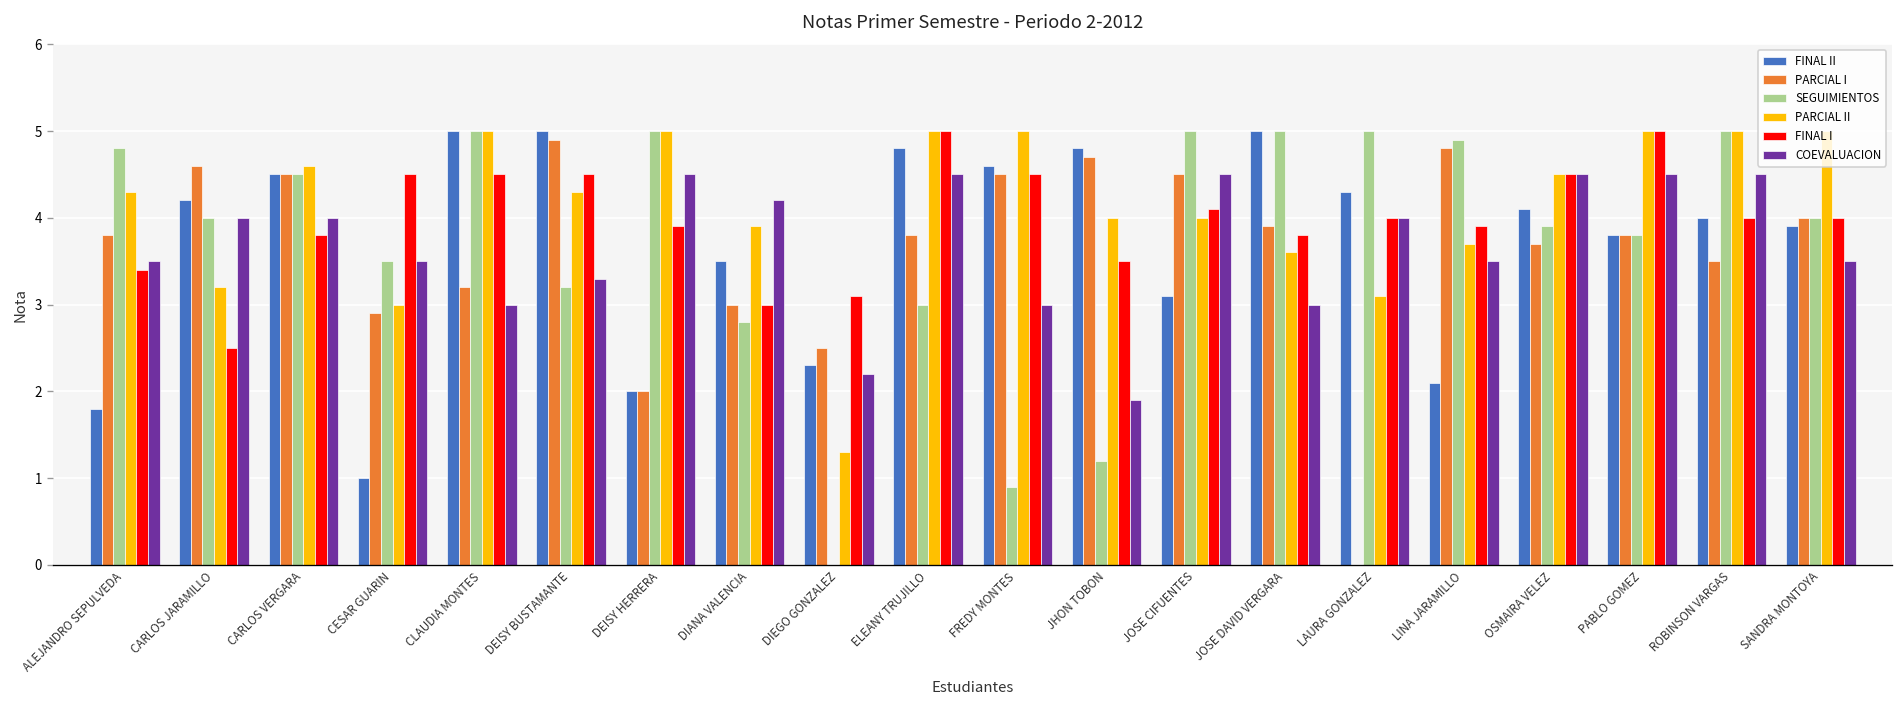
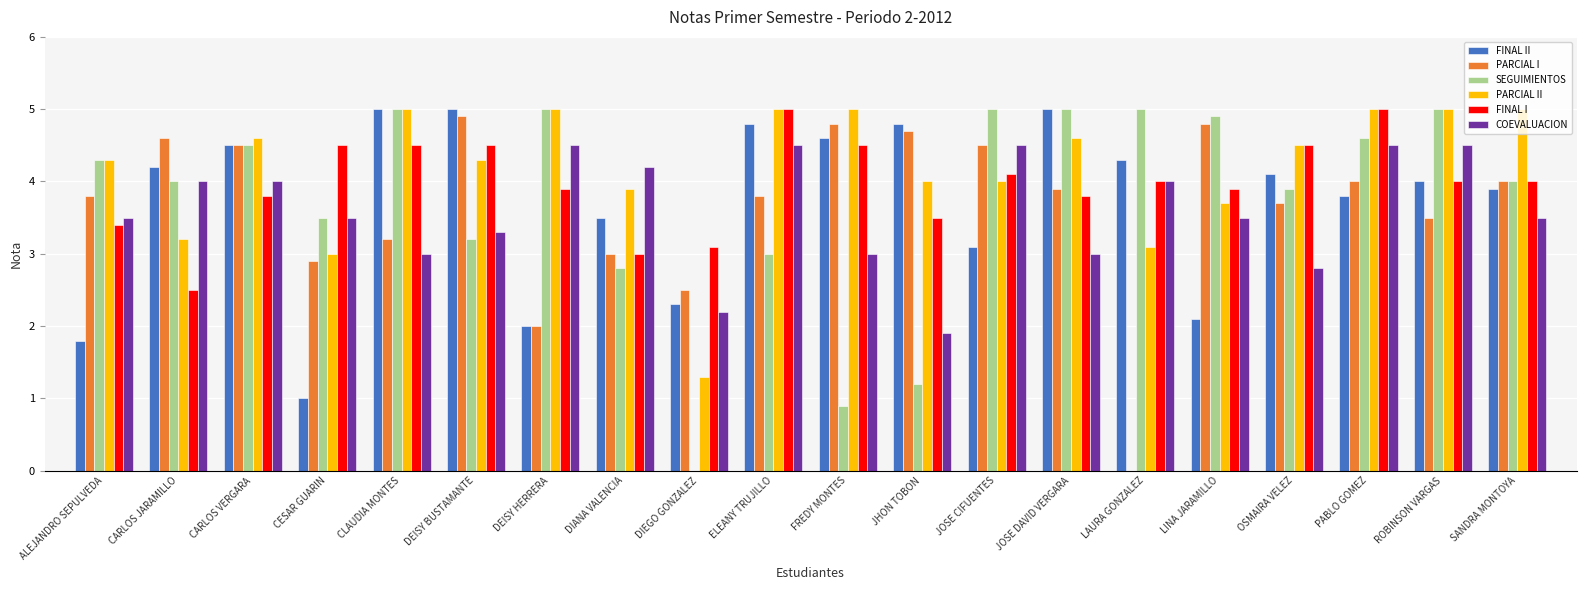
  {
    "FINAL II": {
      "ALEJANDRO SEPULVEDA": 1.8,
      "CARLOS JARAMILLO": 4.2,
      "CARLOS VERGARA": 4.5,
      "CESAR GUARIN": 1.0,
      "CLAUDIA MONTES": 5.0,
      "DEISY BUSTAMANTE": 5.0,
      "DEISY HERRERA": 2.0,
      "DIANA VALENCIA": 3.5,
      "DIEGO GONZALEZ": 2.3,
      "ELEANY TRUJILLO": 4.8,
      "FREDY MONTES": 4.6,
      "JHON TOBON": 4.8,
      "JOSE CIFUENTES": 3.1,
      "JOSE DAVID VERGARA": 5.0,
      "LAURA GONZALEZ": 4.3,
      "LINA JARAMILLO": 2.1,
      "OSMAIRA VELEZ": 4.1,
      "PABLO GOMEZ": 3.8,
      "ROBINSON VARGAS": 4.0,
      "SANDRA MONTOYA": 3.9
    },
    "PARCIAL I": {
      "ALEJANDRO SEPULVEDA": 3.8,
      "CARLOS JARAMILLO": 4.6,
      "CARLOS VERGARA": 4.5,
      "CESAR GUARIN": 2.9,
      "CLAUDIA MONTES": 3.2,
      "DEISY BUSTAMANTE": 4.9,
      "DEISY HERRERA": 2.0,
      "DIANA VALENCIA": 3.0,
      "DIEGO GONZALEZ": 2.5,
      "ELEANY TRUJILLO": 3.8,
-     "FREDY MONTES": 4.5,
+     "FREDY MONTES": 4.8,
      "JHON TOBON": 4.7,
      "JOSE CIFUENTES": 4.5,
      "JOSE DAVID VERGARA": 3.9,
      "LAURA GONZALEZ": 0.0,
      "LINA JARAMILLO": 4.8,
      "OSMAIRA VELEZ": 3.7,
-     "PABLO GOMEZ": 3.8,
+     "PABLO GOMEZ": 4.0,
      "ROBINSON VARGAS": 3.5,
      "SANDRA MONTOYA": 4.0
    },
    "SEGUIMIENTOS": {
-     "ALEJANDRO SEPULVEDA": 4.8,
+     "ALEJANDRO SEPULVEDA": 4.3,
      "CARLOS JARAMILLO": 4.0,
      "CARLOS VERGARA": 4.5,
      "CESAR GUARIN": 3.5,
      "CLAUDIA MONTES": 5.0,
      "DEISY BUSTAMANTE": 3.2,
      "DEISY HERRERA": 5.0,
      "DIANA VALENCIA": 2.8,
      "DIEGO GONZALEZ": 0.0,
      "ELEANY TRUJILLO": 3.0,
      "FREDY MONTES": 0.9,
      "JHON TOBON": 1.2,
      "JOSE CIFUENTES": 5.0,
      "JOSE DAVID VERGARA": 5.0,
      "LAURA GONZALEZ": 5.0,
      "LINA JARAMILLO": 4.9,
      "OSMAIRA VELEZ": 3.9,
-     "PABLO GOMEZ": 3.8,
+     "PABLO GOMEZ": 4.6,
      "ROBINSON VARGAS": 5.0,
      "SANDRA MONTOYA": 4.0
    },
    "PARCIAL II": {
      "ALEJANDRO SEPULVEDA": 4.3,
      "CARLOS JARAMILLO": 3.2,
      "CARLOS VERGARA": 4.6,
      "CESAR GUARIN": 3.0,
      "CLAUDIA MONTES": 5.0,
      "DEISY BUSTAMANTE": 4.3,
      "DEISY HERRERA": 5.0,
      "DIANA VALENCIA": 3.9,
      "DIEGO GONZALEZ": 1.3,
      "ELEANY TRUJILLO": 5.0,
      "FREDY MONTES": 5.0,
      "JHON TOBON": 4.0,
      "JOSE CIFUENTES": 4.0,
-     "JOSE DAVID VERGARA": 3.6,
+     "JOSE DAVID VERGARA": 4.6,
      "LAURA GONZALEZ": 3.1,
      "LINA JARAMILLO": 3.7,
      "OSMAIRA VELEZ": 4.5,
      "PABLO GOMEZ": 5.0,
      "ROBINSON VARGAS": 5.0
    },
    "FINAL I": {
      "ALEJANDRO SEPULVEDA": 3.4,
      "CARLOS JARAMILLO": 2.5,
      "CARLOS VERGARA": 3.8,
      "CESAR GUARIN": 4.5,
      "CLAUDIA MONTES": 4.5,
      "DEISY BUSTAMANTE": 4.5,
      "DEISY HERRERA": 3.9,
      "DIANA VALENCIA": 3.0,
      "DIEGO GONZALEZ": 3.1,
      "ELEANY TRUJILLO": 5.0,
      "FREDY MONTES": 4.5,
      "JHON TOBON": 3.5,
      "JOSE CIFUENTES": 4.1,
      "JOSE DAVID VERGARA": 3.8,
      "LAURA GONZALEZ": 4.0,
      "LINA JARAMILLO": 3.9,
      "OSMAIRA VELEZ": 4.5,
      "PABLO GOMEZ": 5.0,
      "ROBINSON VARGAS": 4.0,
      "SANDRA MONTOYA": 4.0
    },
    "COEVALUACION": {
      "ALEJANDRO SEPULVEDA": 3.5,
      "CARLOS JARAMILLO": 4.0,
      "CARLOS VERGARA": 4.0,
      "CESAR GUARIN": 3.5,
      "CLAUDIA MONTES": 3.0,
      "DEISY BUSTAMANTE": 3.3,
      "DEISY HERRERA": 4.5,
      "DIANA VALENCIA": 4.2,
      "DIEGO GONZALEZ": 2.2,
      "ELEANY TRUJILLO": 4.5,
      "FREDY MONTES": 3.0,
      "JHON TOBON": 1.9,
      "JOSE CIFUENTES": 4.5,
      "JOSE DAVID VERGARA": 3.0,
      "LAURA GONZALEZ": 4.0,
      "LINA JARAMILLO": 3.5,
-     "OSMAIRA VELEZ": 4.5,
+     "OSMAIRA VELEZ": 2.8,
      "PABLO GOMEZ": 4.5,
      "ROBINSON VARGAS": 4.5,
      "SANDRA MONTOYA": 3.5
    }
  }
